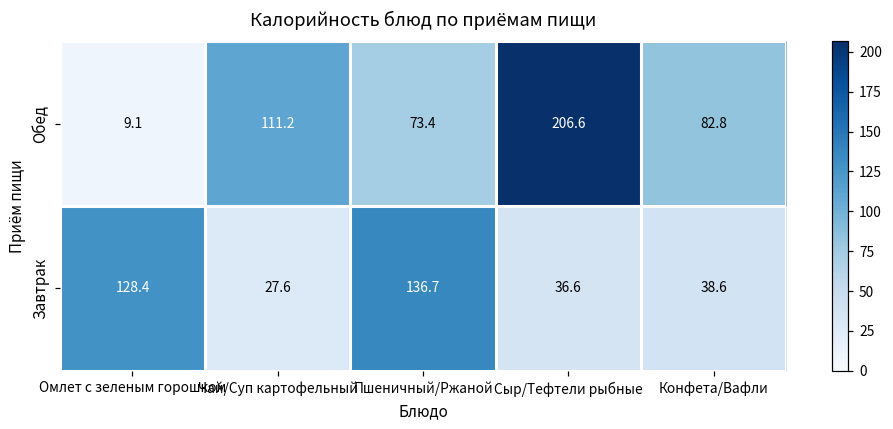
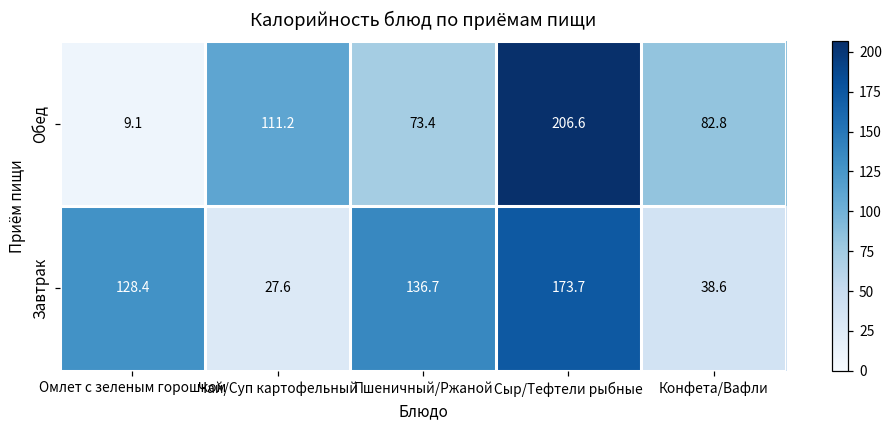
  {
    "Обед": {
      "Омлет с зеленым горошком": 9.1,
      "Пшеничный/Ржаной": 73.4,
      "Сыр/Тефтели рыбные": 206.6,
      "Конфета/Вафли": 82.8
    },
    "Завтрак": {
      "Омлет с зеленым горошком": 128.4,
      "Пшеничный/Ржаной": 136.7,
-     "Сыр/Тефтели рыбные": 36.6,
+     "Сыр/Тефтели рыбные": 173.7,
      "Конфета/Вафли": 38.6
    }
  }
